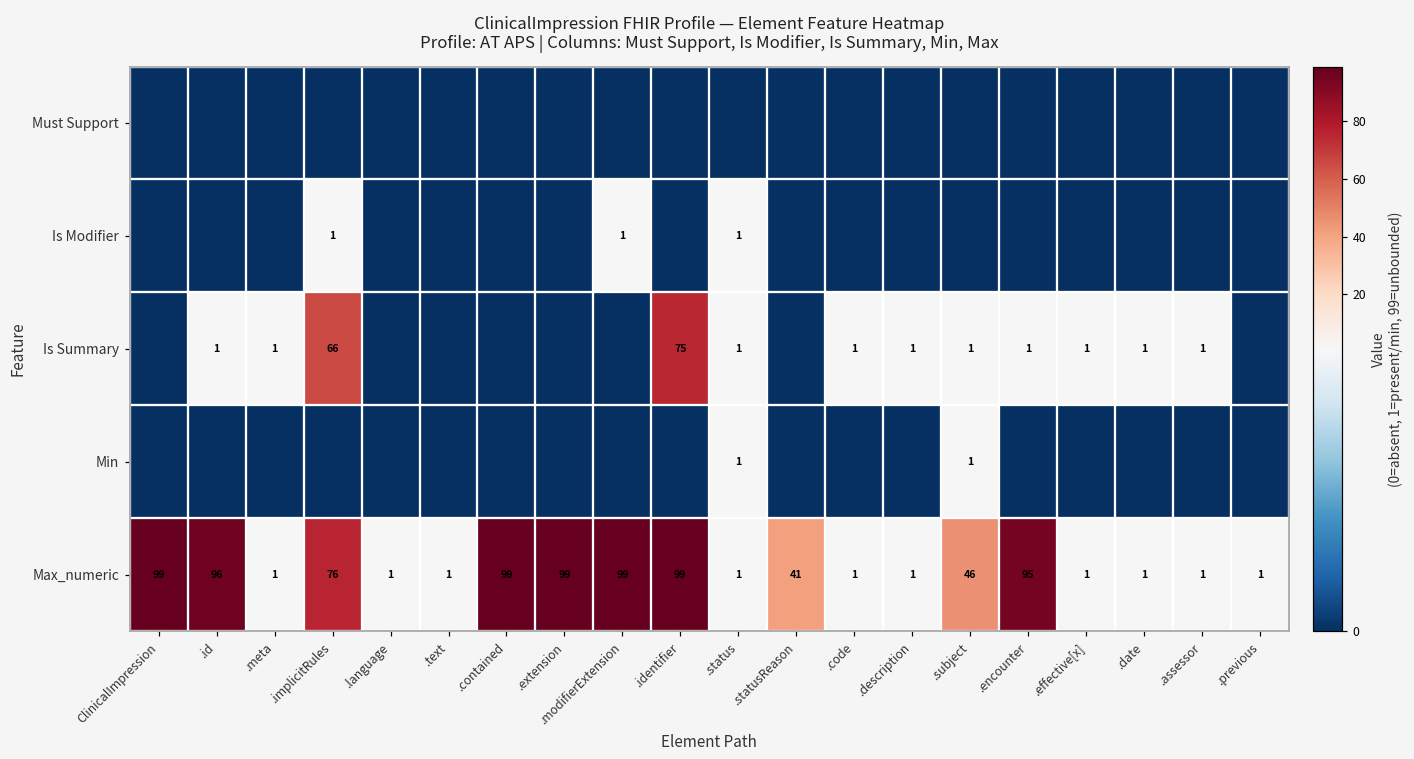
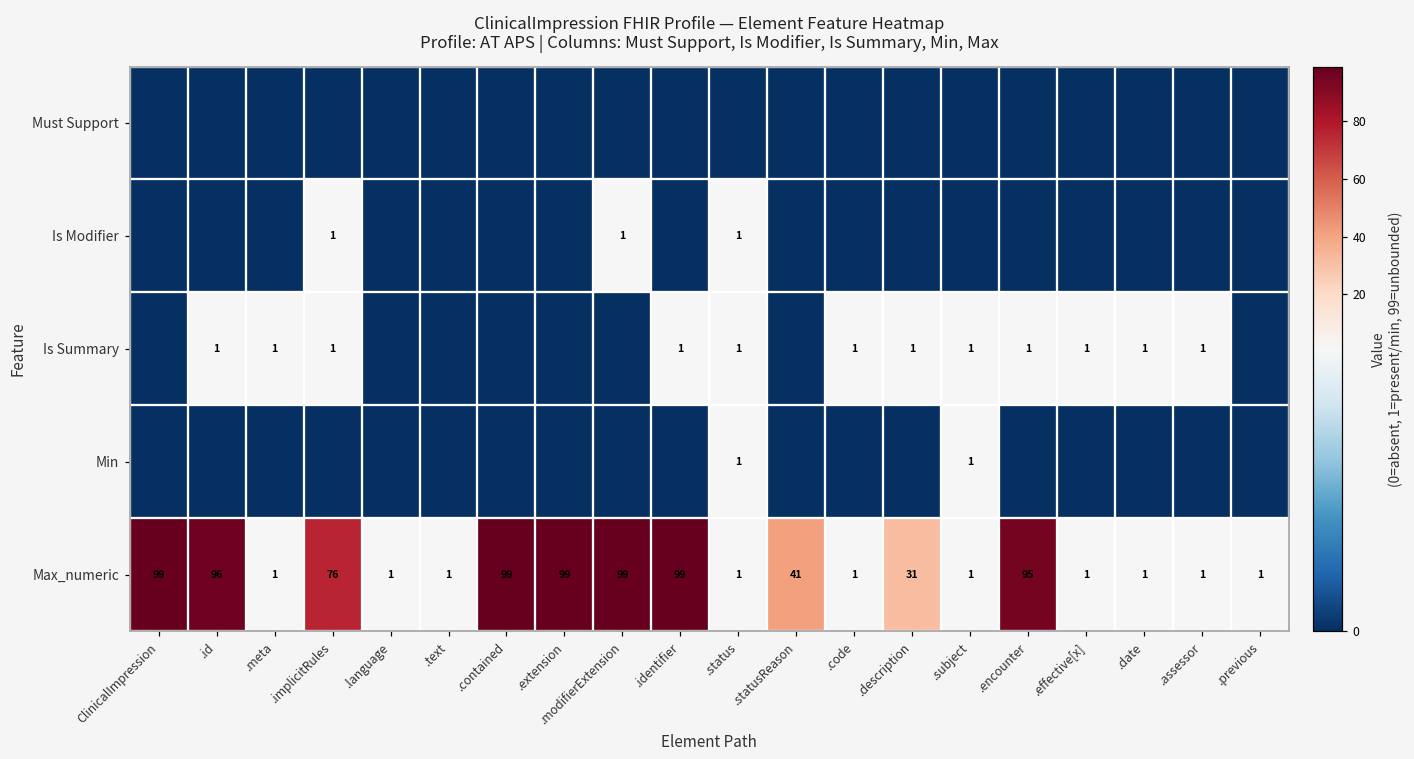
  {
    "Is Modifier": {
      ".implicitRules": 1,
      ".modifierExtension": 1,
      ".status": 1
    },
    "Is Summary": {
      ".id": 1,
      ".meta": 1,
-     ".implicitRules": 66,
-     ".identifier": 75,
+     ".implicitRules": 1,
+     ".identifier": 1,
      ".status": 1,
      ".code": 1,
      ".description": 1,
      ".subject": 1,
      ".encounter": 1,
      ".effective[x]": 1,
      ".date": 1,
      ".assessor": 1
    },
    "Min": {
      ".status": 1,
      ".subject": 1
    },
    "Max_numeric": {
      "ClinicalImpression": 99,
      ".id": 96,
      ".meta": 1,
      ".implicitRules": 76,
      ".language": 1,
      ".text": 1,
      ".contained": 99,
      ".extension": 99,
      ".modifierExtension": 99,
      ".identifier": 99,
      ".status": 1,
      ".statusReason": 41,
      ".code": 1,
-     ".description": 1,
-     ".subject": 46,
+     ".description": 31,
+     ".subject": 1,
      ".encounter": 95,
      ".effective[x]": 1,
      ".date": 1,
      ".assessor": 1,
      ".previous": 1
    }
  }
